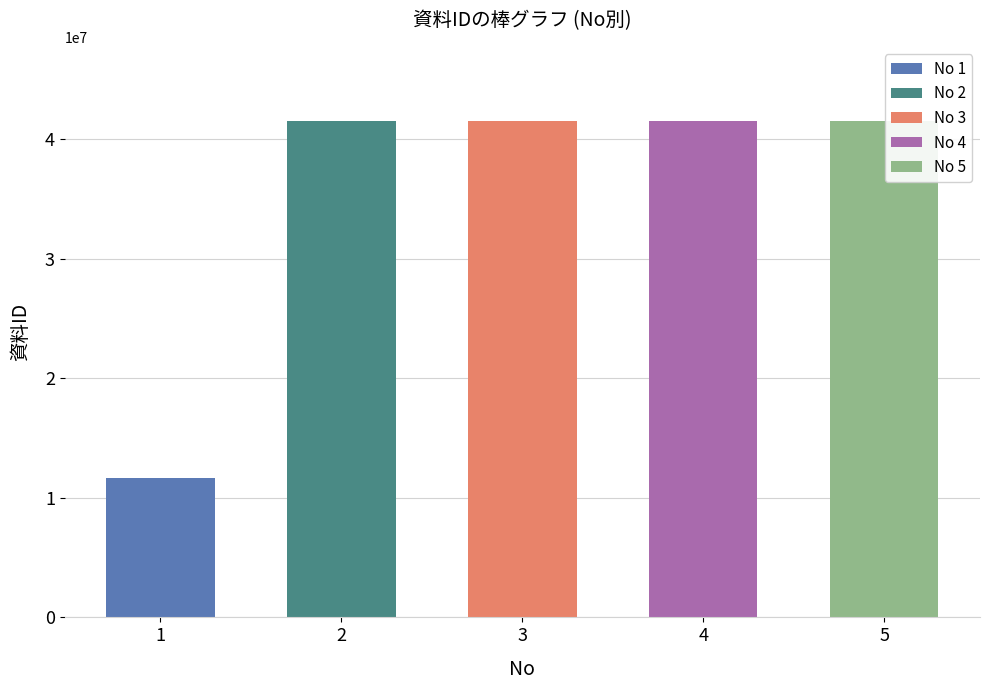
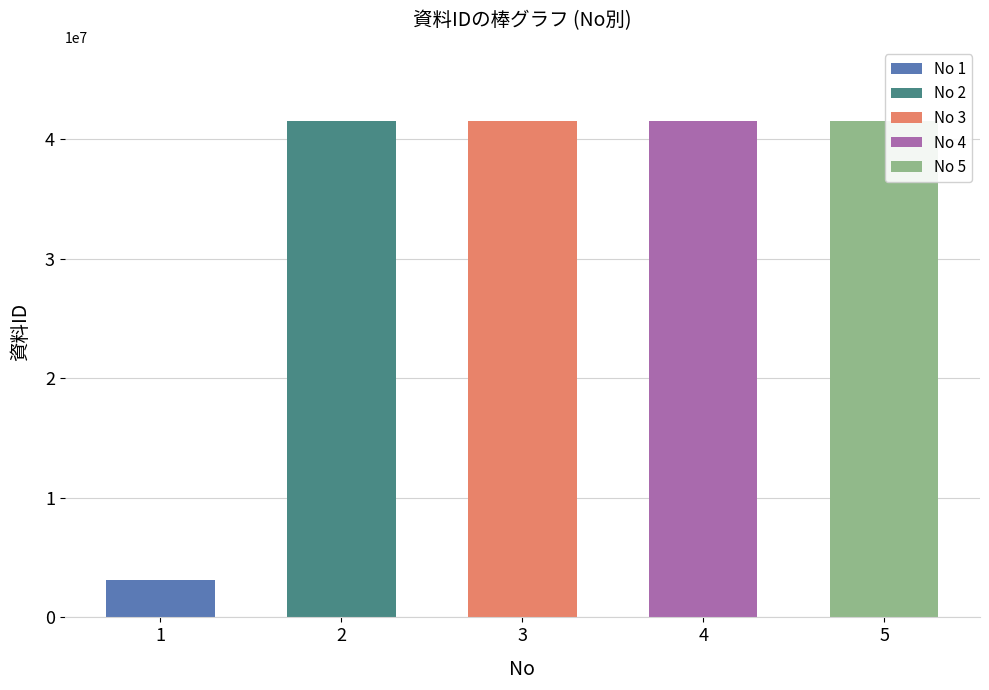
  {
-   "1": 11700000,
+   "1": 3100000,
    "2": 41500000,
    "3": 41500000,
    "4": 41500000,
    "5": 41500000
  }
